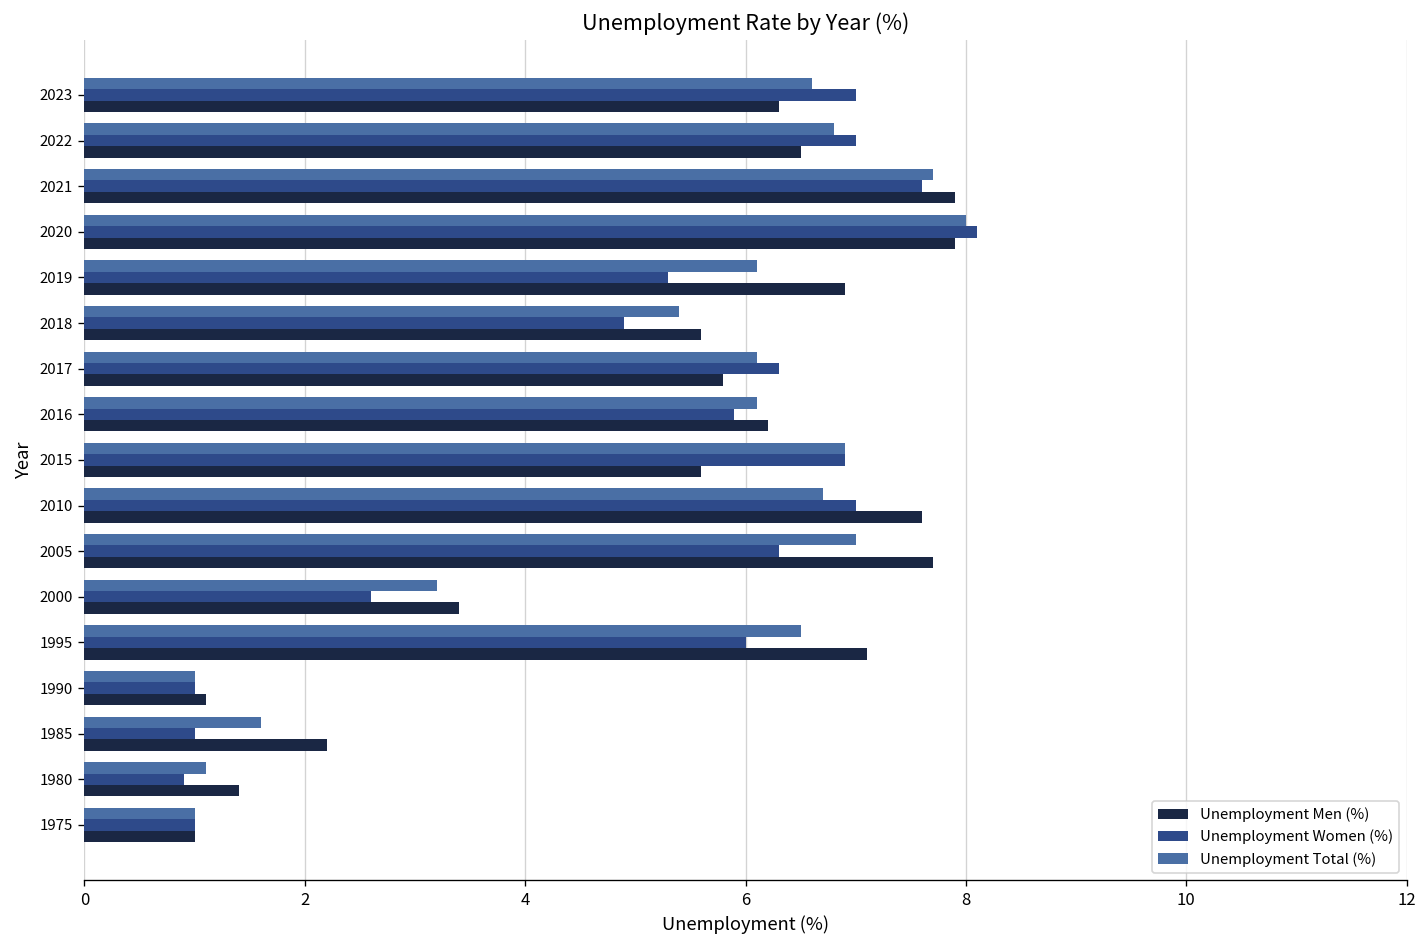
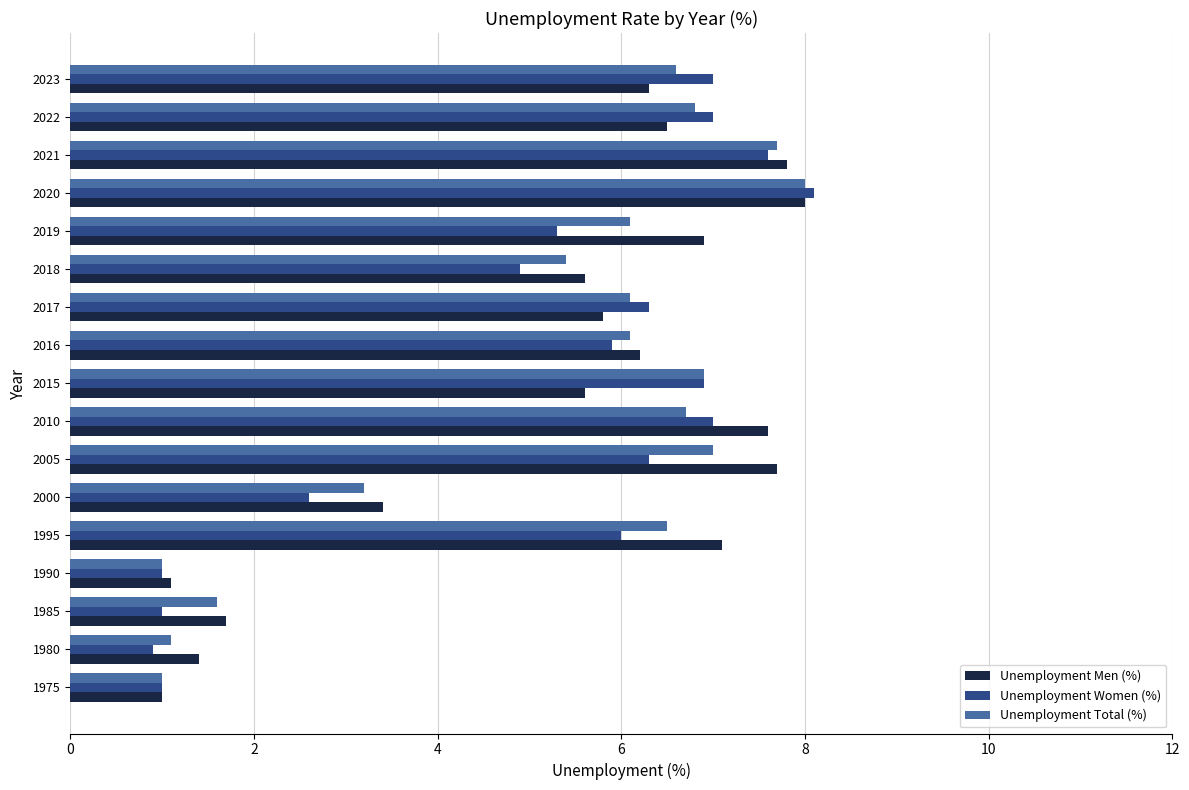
  {
    "Unemployment Men (%)": {
      "2023": 6.3,
      "2022": 6.5,
-     "2021": 7.9,
-     "2020": 7.9,
+     "2021": 7.8,
+     "2020": 8.0,
      "2019": 6.9,
      "2018": 5.6,
      "2017": 5.8,
      "2016": 6.2,
      "2015": 5.6,
      "2010": 7.6,
      "2005": 7.7,
      "2000": 3.4,
      "1995": 7.1,
      "1990": 1.1,
-     "1985": 2.2,
+     "1985": 1.7,
      "1980": 1.4,
      "1975": 1.0
    }
  }
